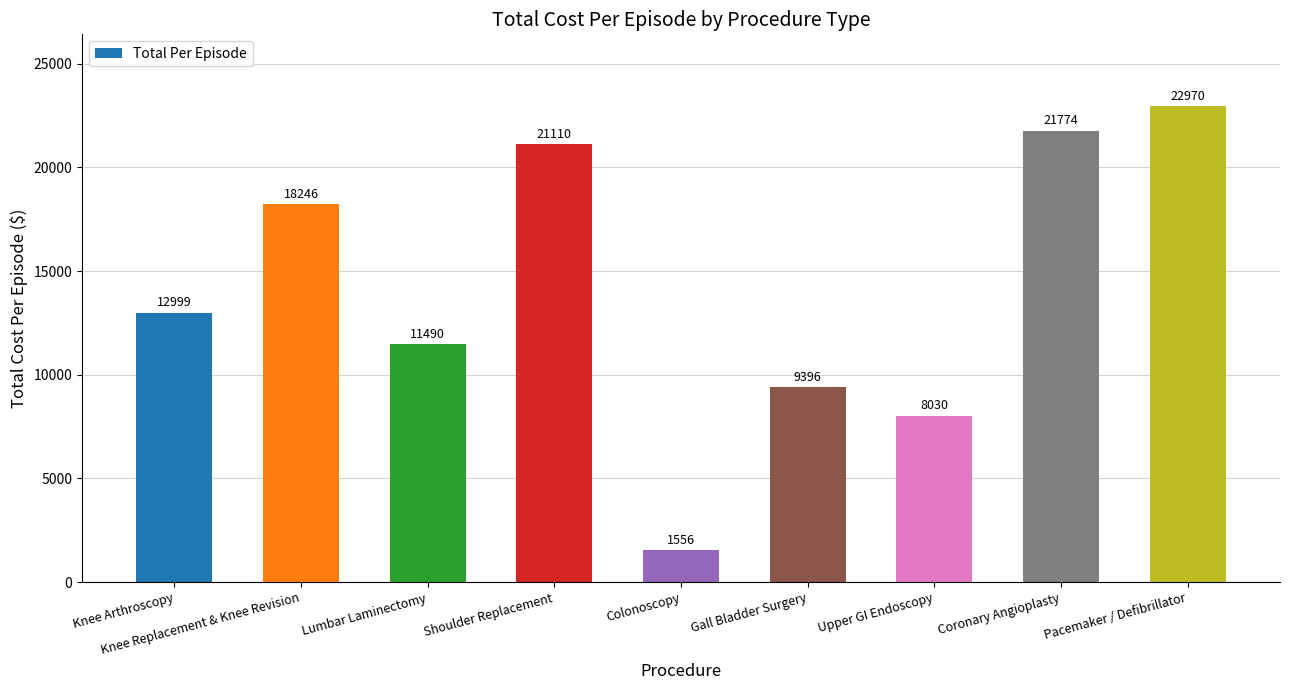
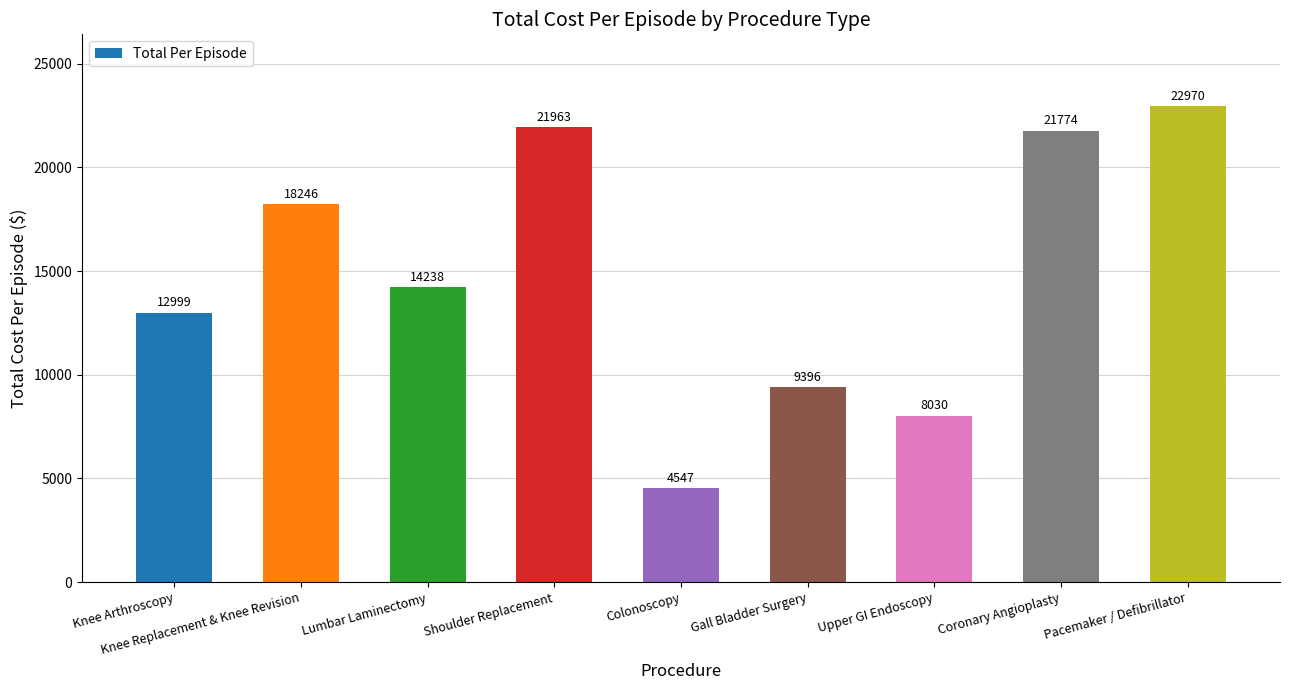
  {
    "Knee Arthroscopy": 12999,
    "Knee Replacement & Knee Revision": 18246,
-   "Lumbar Laminectomy": 11490,
-   "Shoulder Replacement": 21110,
-   "Colonoscopy": 1556,
+   "Lumbar Laminectomy": 14238,
+   "Shoulder Replacement": 21963,
+   "Colonoscopy": 4547,
    "Gall Bladder Surgery": 9396,
    "Upper GI Endoscopy": 8030,
    "Coronary Angioplasty": 21774,
    "Pacemaker / Defibrillator": 22970
  }
